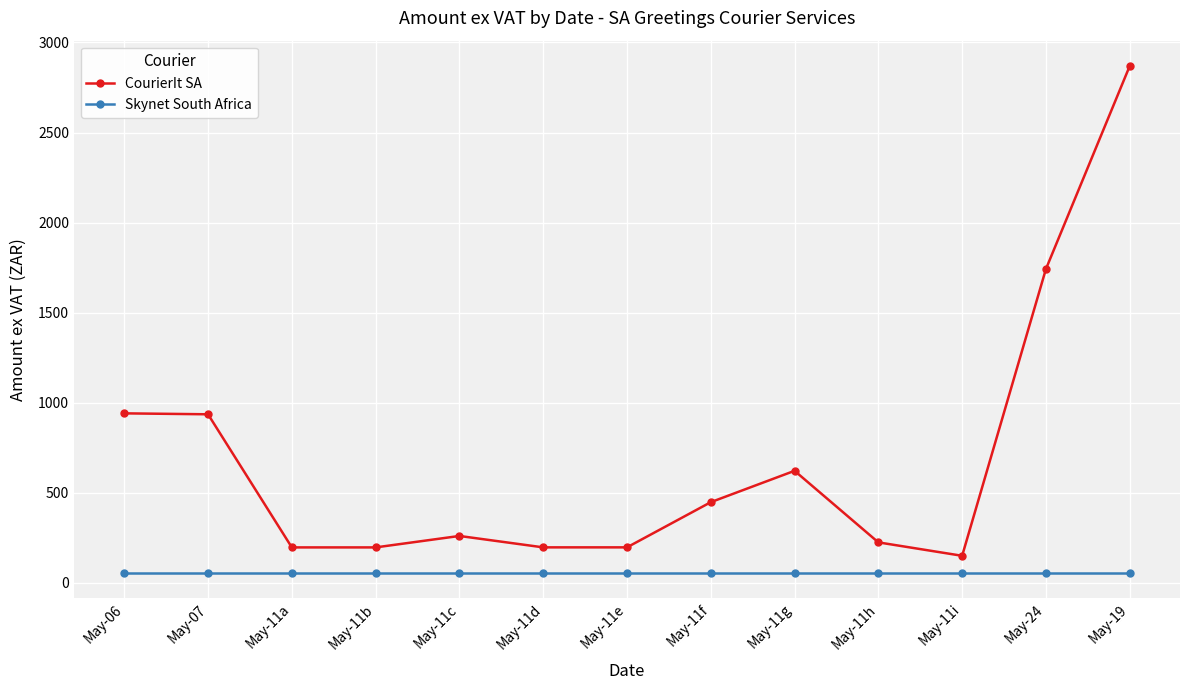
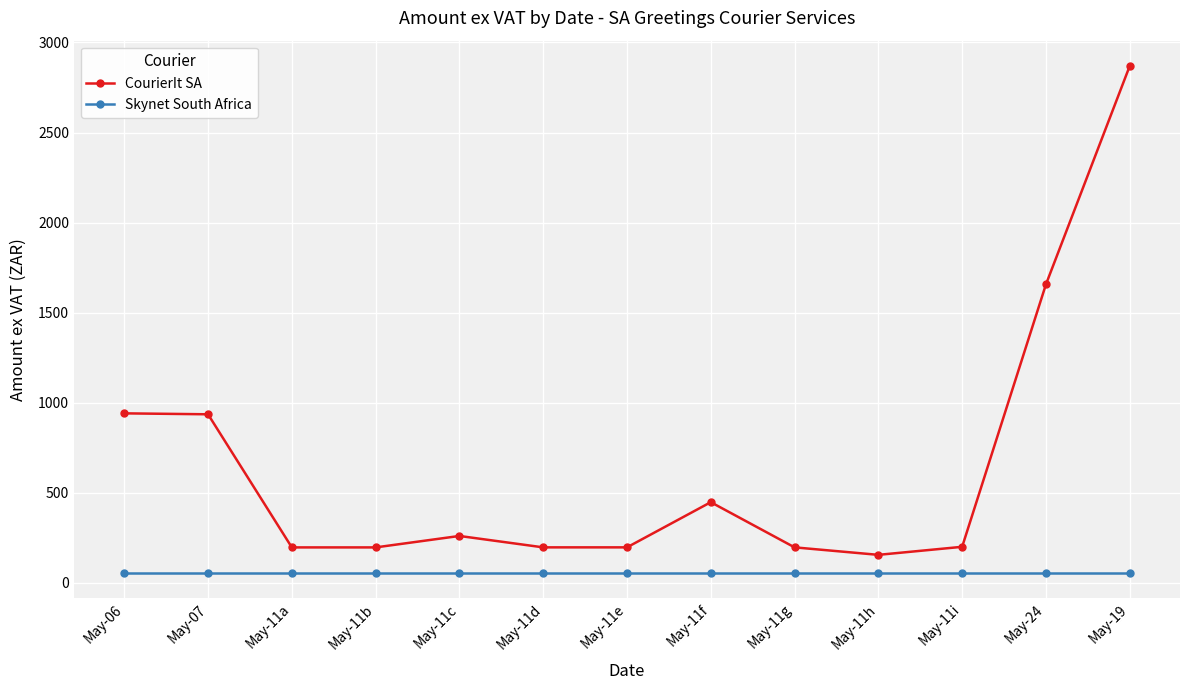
  {
    "CourierIt SA": {
      "May-06": 940,
      "May-07": 940,
      "May-11a": 200,
      "May-11b": 200,
      "May-11c": 260,
      "May-11d": 200,
      "May-11e": 200,
      "May-11f": 450,
-     "May-11g": 620,
-     "May-11h": 230,
-     "May-11i": 150,
-     "May-24": 1740,
+     "May-11g": 200,
+     "May-11h": 160,
+     "May-11i": 200,
+     "May-24": 1660,
      "May-19": 2870
    },
    "Skynet South Africa": {
      "May-06": 60,
      "May-07": 60,
      "May-11a": 60,
      "May-11b": 60,
      "May-11c": 60,
      "May-11d": 60,
      "May-11e": 60,
      "May-11f": 60,
      "May-11g": 60,
      "May-11h": 60,
      "May-11i": 60,
      "May-24": 60,
      "May-19": 60
    }
  }
